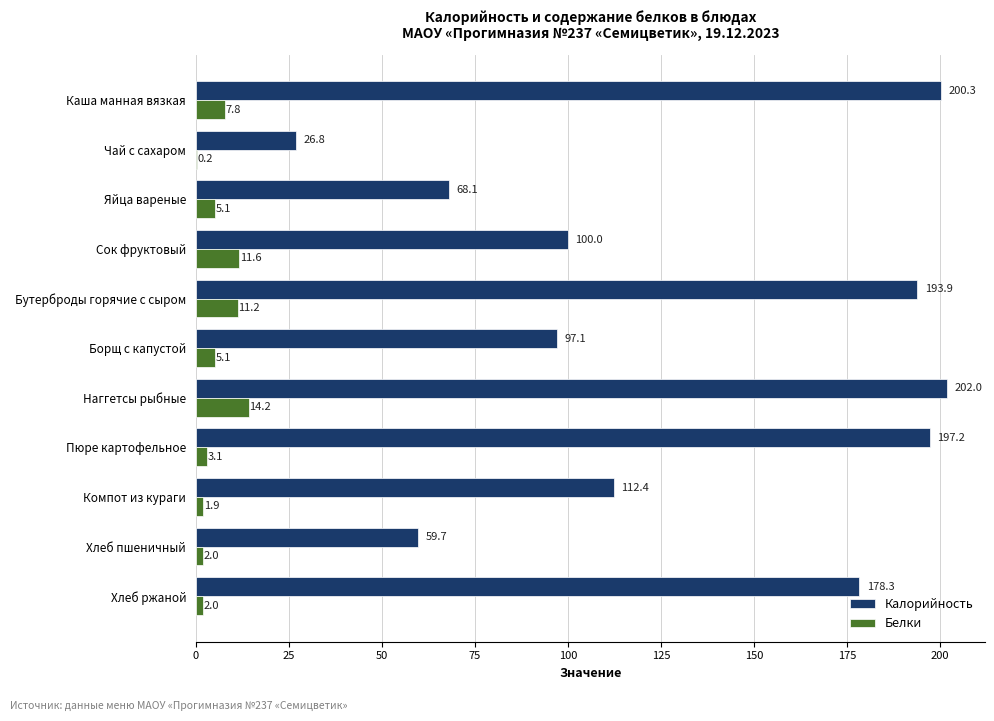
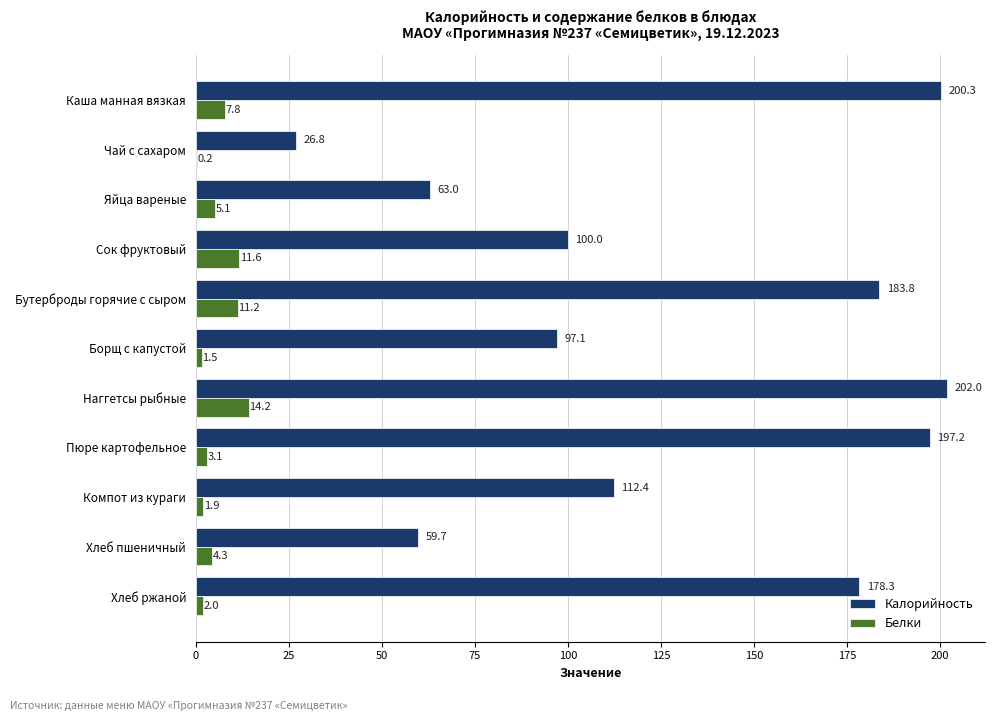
  {
    "Калорийность": {
      "Каша манная вязкая": 200.3,
      "Чай с сахаром": 26.8,
-     "Яйца вареные": 68.1,
+     "Яйца вареные": 63.0,
      "Сок фруктовый": 100.0,
-     "Бутерброды горячие с сыром": 193.9,
+     "Бутерброды горячие с сыром": 183.8,
      "Борщ с капустой": 97.1,
      "Наггетсы рыбные": 202.0,
      "Пюре картофельное": 197.2,
      "Компот из кураги": 112.4,
      "Хлеб пшеничный": 59.7,
      "Хлеб ржаной": 178.3
    },
    "Белки": {
      "Каша манная вязкая": 7.8,
      "Чай с сахаром": 0.2,
      "Яйца вареные": 5.1,
      "Сок фруктовый": 11.6,
      "Бутерброды горячие с сыром": 11.2,
-     "Борщ с капустой": 5.1,
+     "Борщ с капустой": 1.5,
      "Наггетсы рыбные": 14.2,
      "Пюре картофельное": 3.1,
      "Компот из кураги": 1.9,
-     "Хлеб пшеничный": 2.0,
+     "Хлеб пшеничный": 4.3,
      "Хлеб ржаной": 2.0
    }
  }
